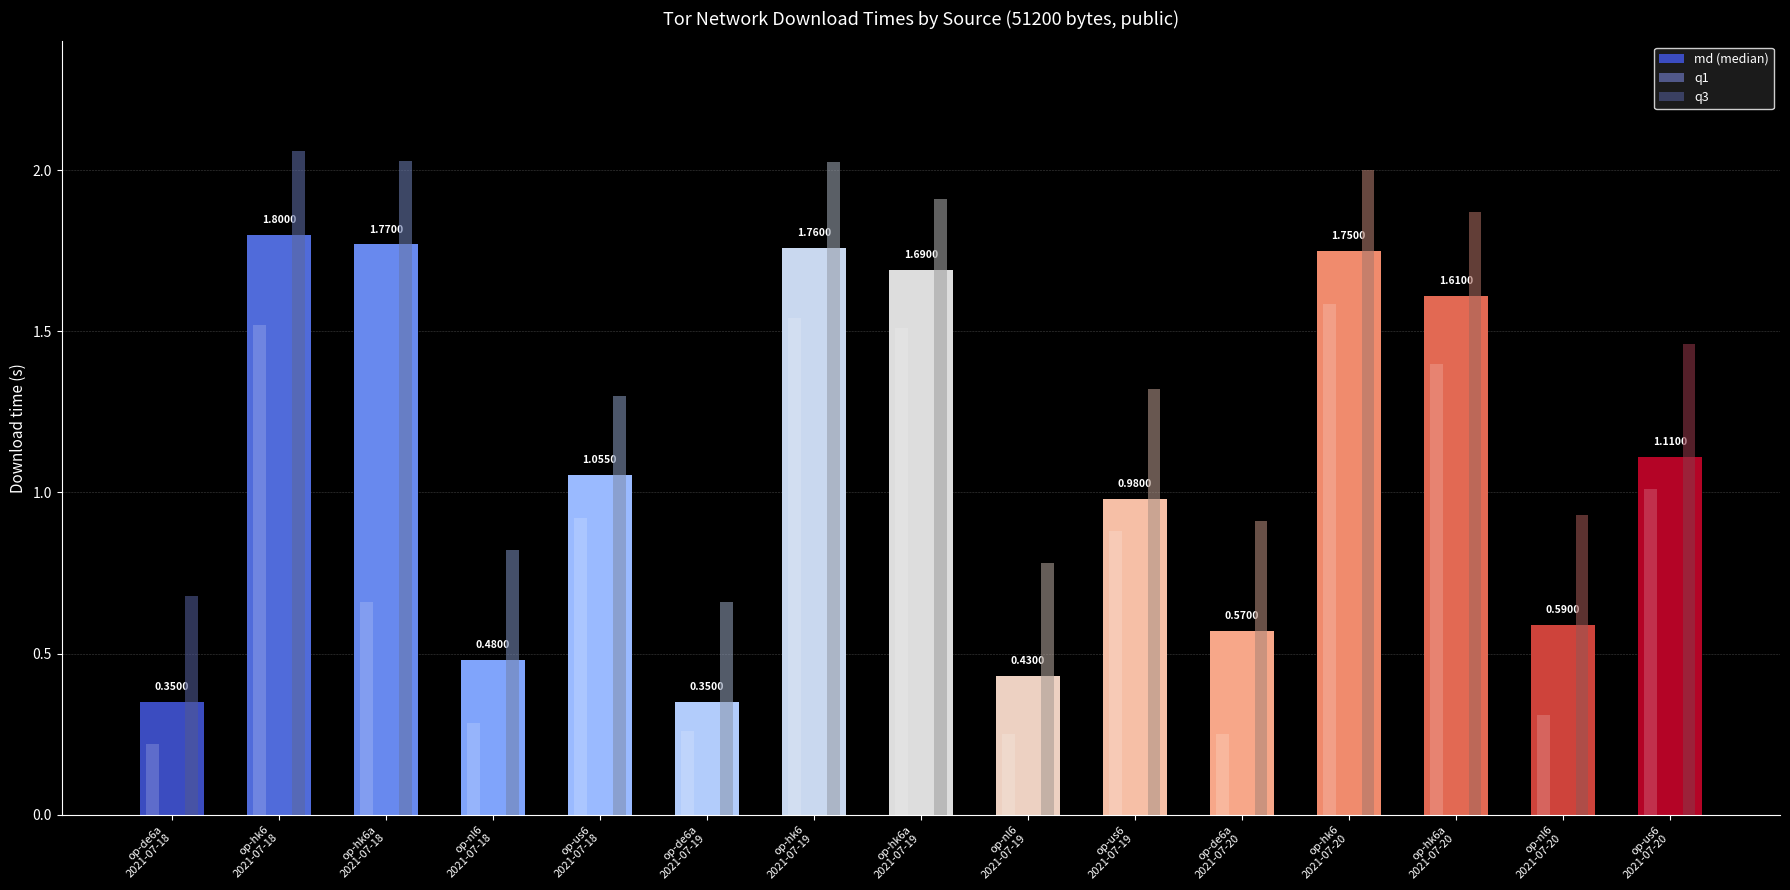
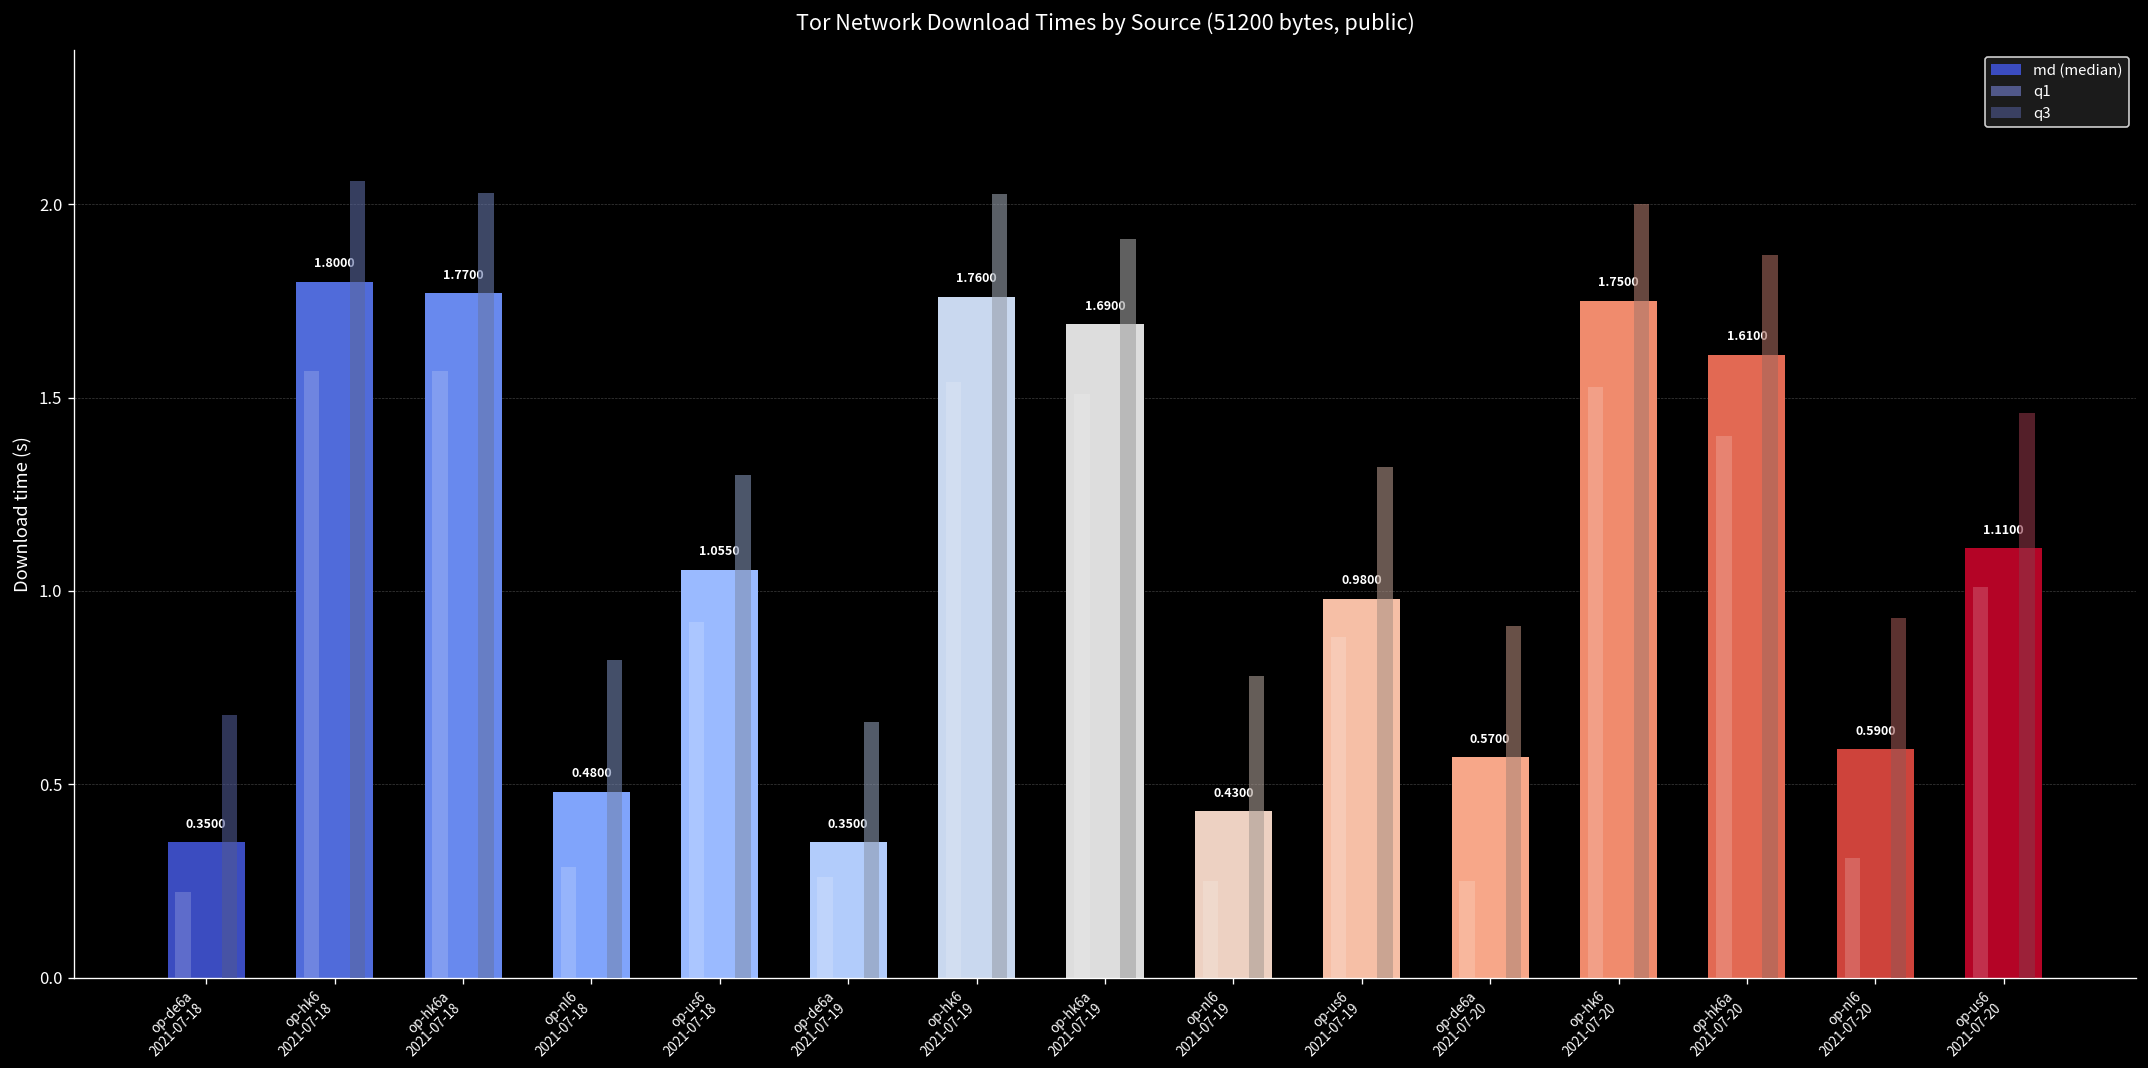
  {
    "q1": {
-     "op-hk6 2021-07-18": 1.52,
-     "op-hk6a 2021-07-18": 0.66,
-     "op-hk6 2021-07-20": 1.59
+     "op-hk6 2021-07-18": 1.57,
+     "op-hk6a 2021-07-18": 1.57,
+     "op-hk6 2021-07-20": 1.53
    }
  }
